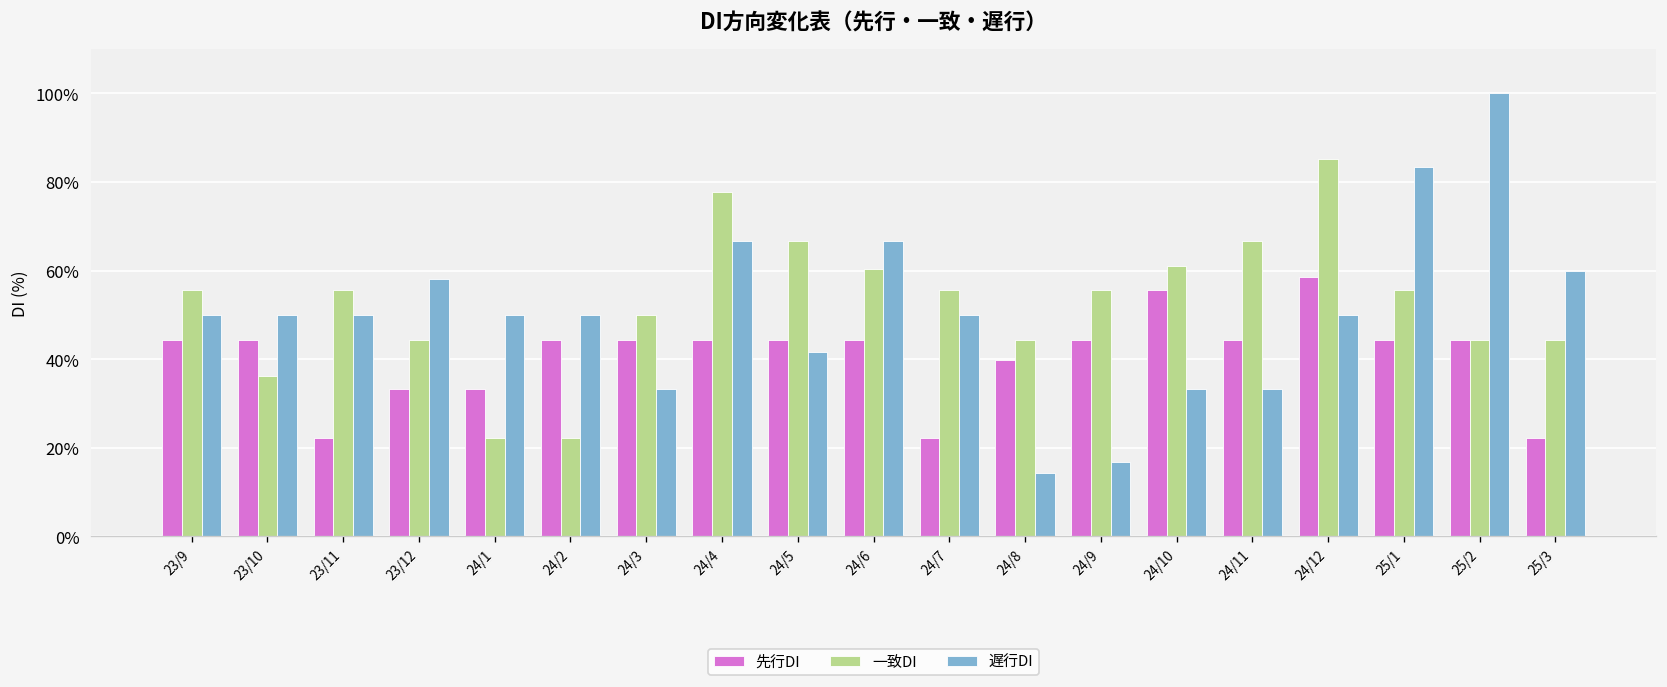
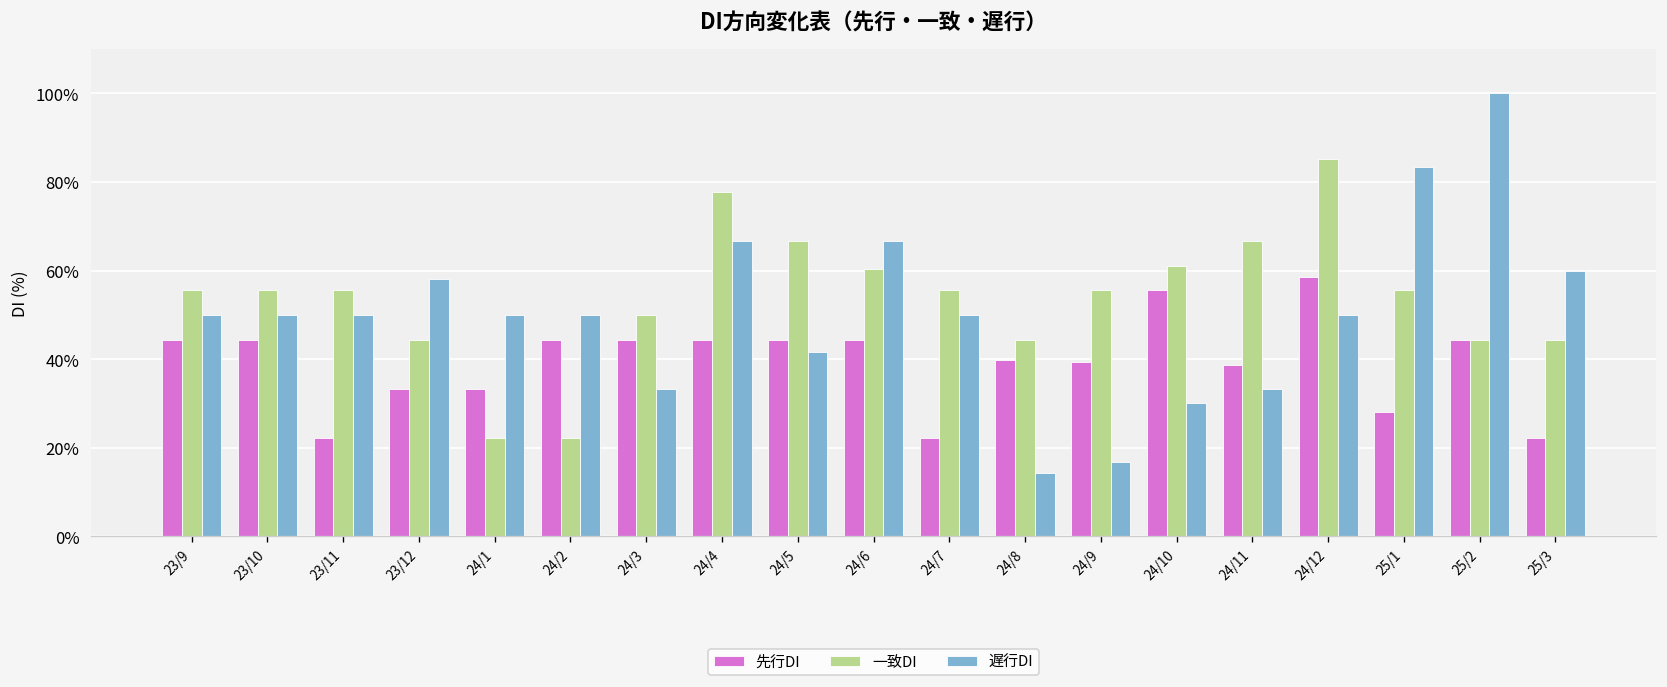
  {
    "先行DI": {
      "23/9": "44%",
      "23/10": "44%",
      "23/11": "22%",
      "23/12": "33%",
      "24/1": "33%",
      "24/2": "44%",
      "24/3": "44%",
      "24/4": "44%",
      "24/5": "44%",
      "24/6": "44%",
      "24/7": "22%",
      "24/8": "40%",
-     "24/9": "44%",
+     "24/9": "39%",
      "24/10": "56%",
-     "24/11": "44%",
+     "24/11": "39%",
      "24/12": "59%",
-     "25/1": "44%",
+     "25/1": "28%",
      "25/2": "44%",
      "25/3": "22%"
    },
    "一致DI": {
      "23/9": "56%",
-     "23/10": "36%",
+     "23/10": "56%",
      "23/11": "56%",
      "23/12": "44%",
      "24/1": "22%",
      "24/2": "22%",
      "24/3": "50%",
      "24/4": "78%",
      "24/5": "67%",
      "24/6": "60%",
      "24/7": "56%",
      "24/8": "44%",
      "24/9": "56%",
      "24/10": "61%",
      "24/11": "67%",
      "24/12": "85%",
      "25/1": "56%",
      "25/2": "44%",
      "25/3": "44%"
    },
    "遅行DI": {
      "23/9": "50%",
      "23/10": "50%",
      "23/11": "50%",
      "23/12": "58%",
      "24/1": "50%",
      "24/2": "50%",
      "24/3": "33%",
      "24/4": "67%",
      "24/5": "42%",
      "24/6": "67%",
      "24/7": "50%",
      "24/8": "14%",
      "24/9": "17%",
-     "24/10": "33%",
+     "24/10": "30%",
      "24/11": "33%",
      "24/12": "50%",
      "25/1": "83%",
      "25/2": "100%",
      "25/3": "60%"
    }
  }
